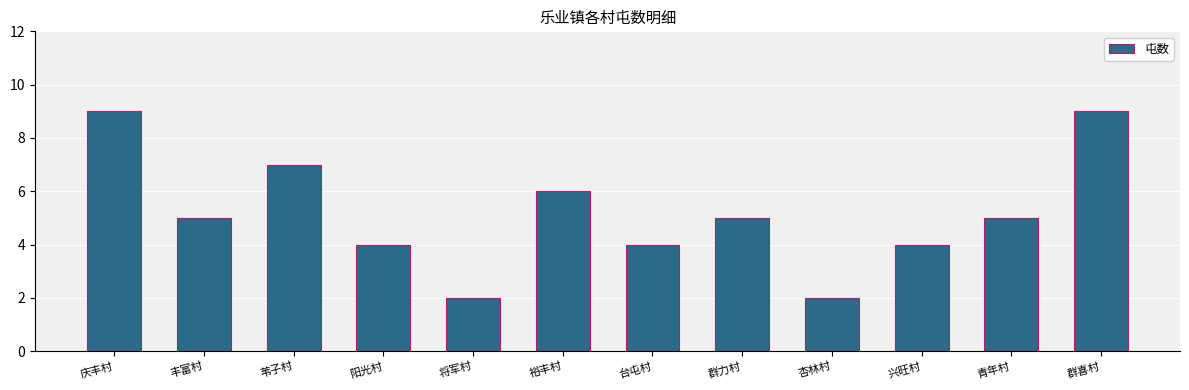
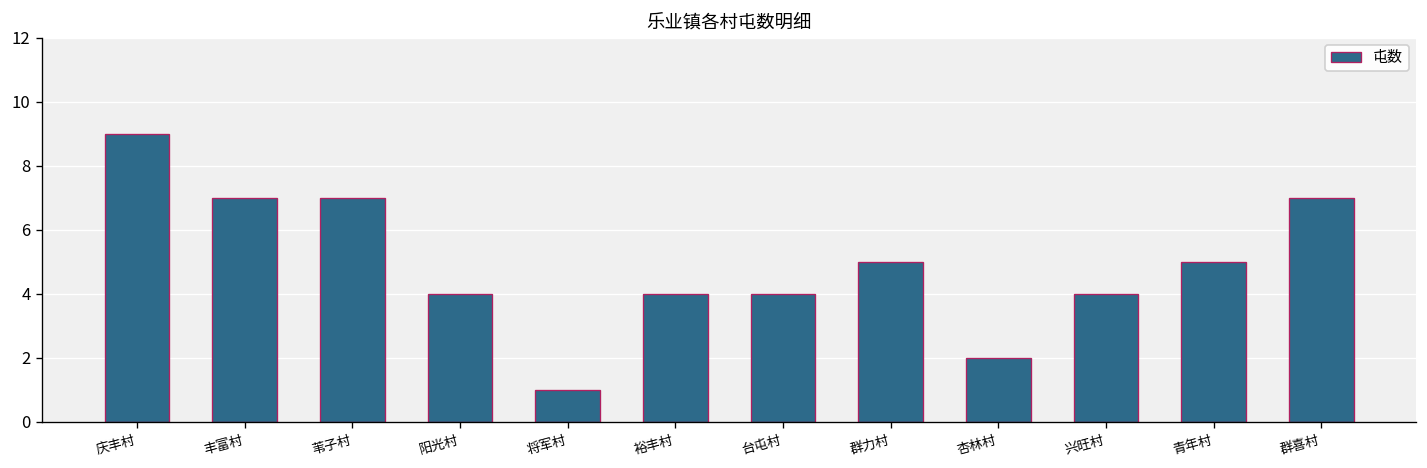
  {
    "庆丰村": 9,
-   "丰富村": 5,
+   "丰富村": 7,
    "苇子村": 7,
    "阳光村": 4,
-   "将军村": 2,
-   "裕丰村": 6,
+   "将军村": 1,
+   "裕丰村": 4,
    "台屯村": 4,
    "群力村": 5,
    "杏林村": 2,
    "兴旺村": 4,
    "青年村": 5,
-   "群喜村": 9
+   "群喜村": 7
  }
